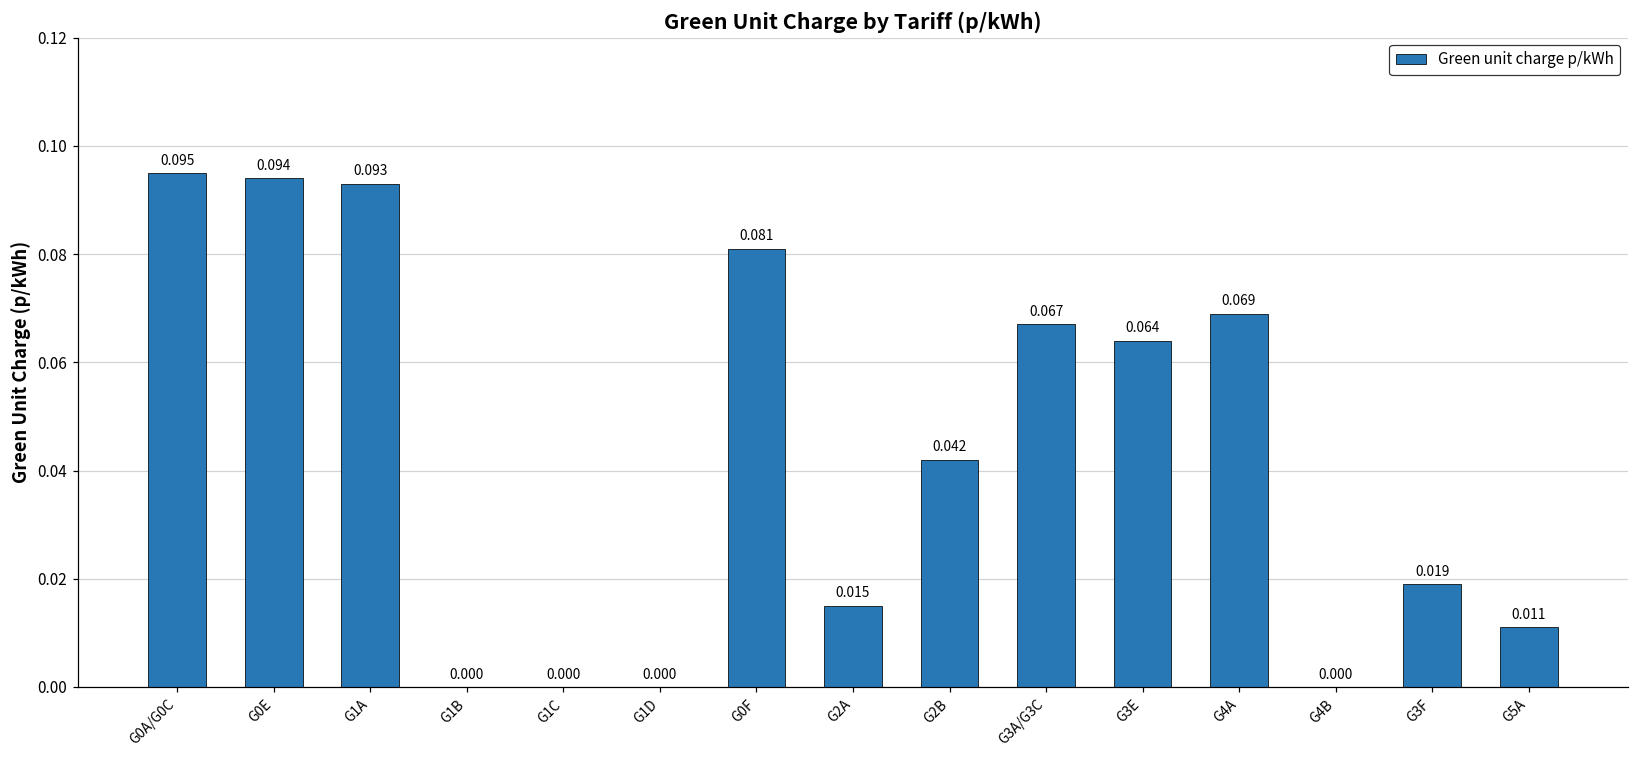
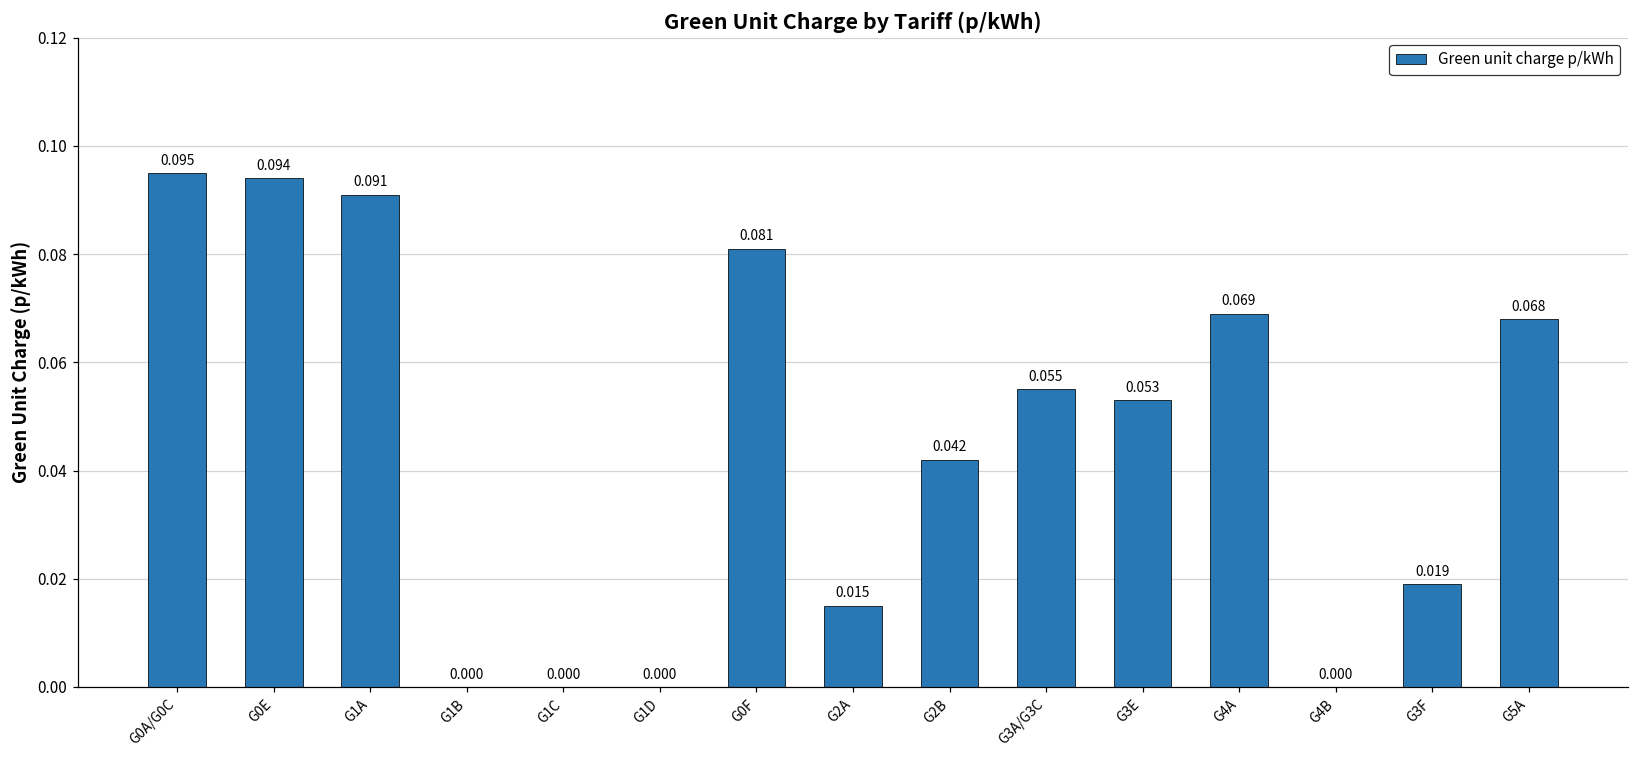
  {
    "G0A/G0C": 0.095,
    "G0E": 0.094,
-   "G1A": 0.093,
+   "G1A": 0.091,
    "G1B": 0.000,
    "G1C": 0.000,
    "G1D": 0.000,
    "G0F": 0.081,
    "G2A": 0.015,
    "G2B": 0.042,
-   "G3A/G3C": 0.067,
-   "G3E": 0.064,
+   "G3A/G3C": 0.055,
+   "G3E": 0.053,
    "G4A": 0.069,
    "G4B": 0.000,
    "G3F": 0.019,
-   "G5A": 0.011
+   "G5A": 0.068
  }
